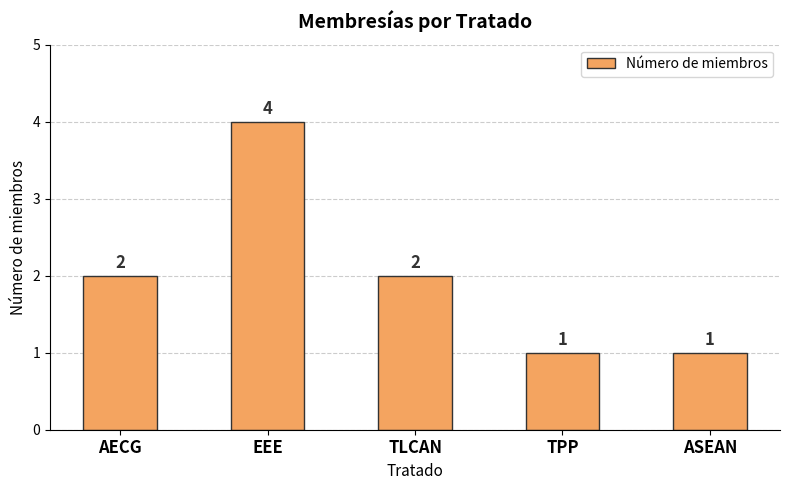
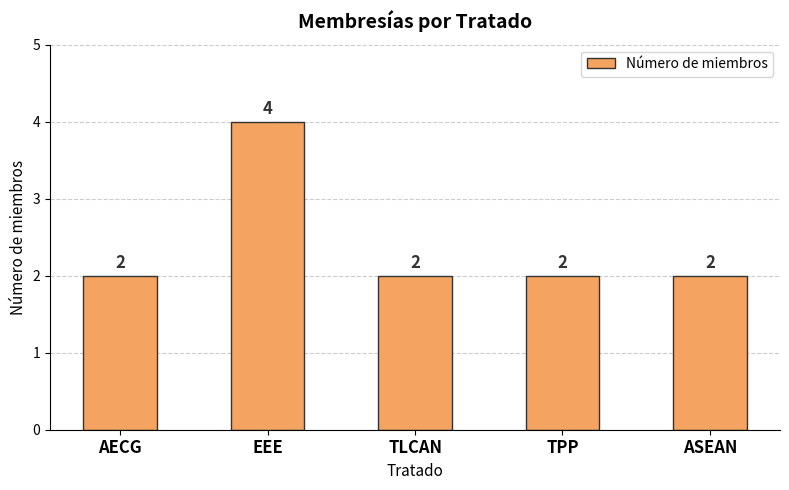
  {
    "AECG": 2,
    "EEE": 4,
    "TLCAN": 2,
-   "TPP": 1,
-   "ASEAN": 1
+   "TPP": 2,
+   "ASEAN": 2
  }
